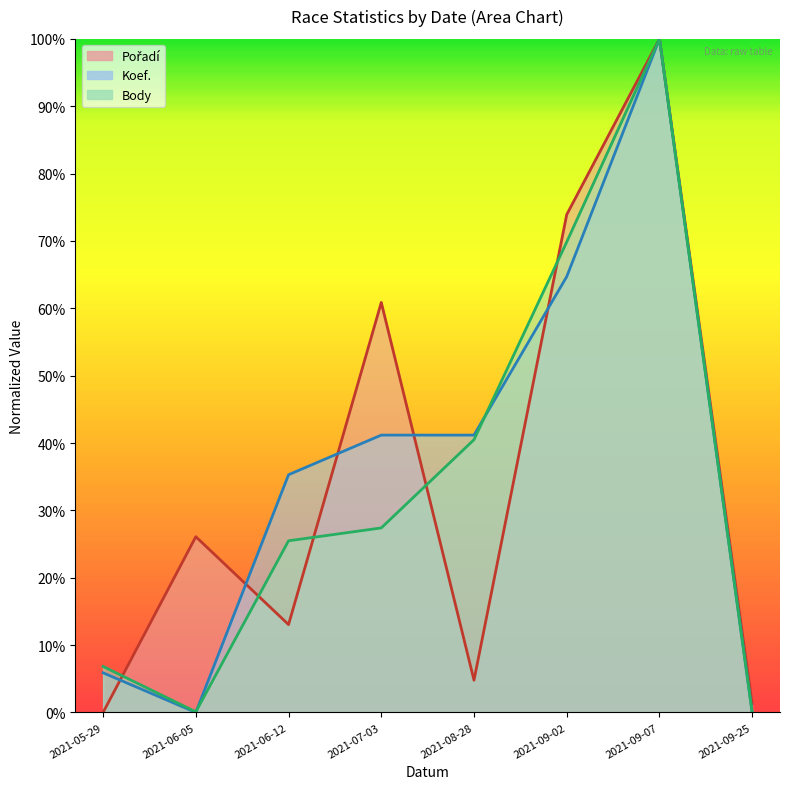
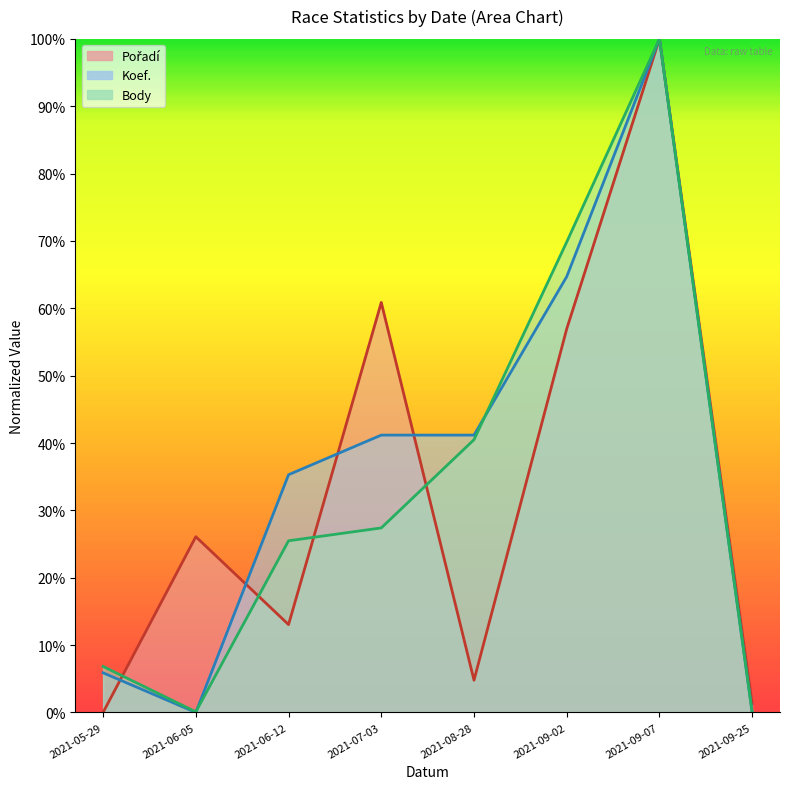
  {
    "Pořadí": {
      "2021-05-29": "0%",
      "2021-06-05": "26%",
      "2021-06-12": "13%",
      "2021-07-03": "61%",
      "2021-08-28": "5%",
-     "2021-09-02": "74%",
+     "2021-09-02": "57%",
      "2021-09-25": "1%"
    }
  }
